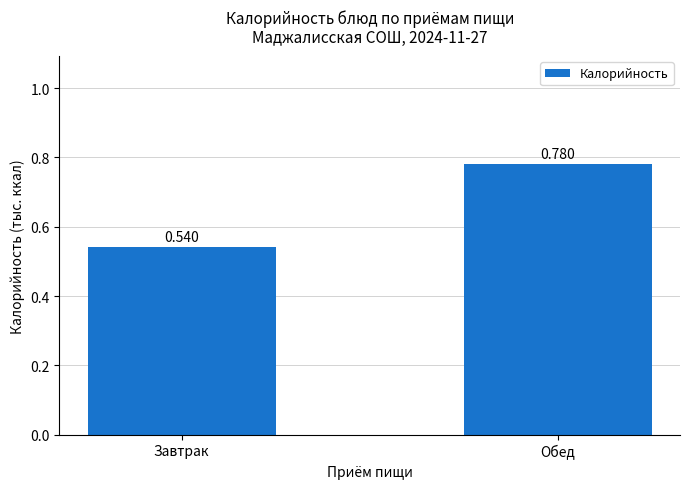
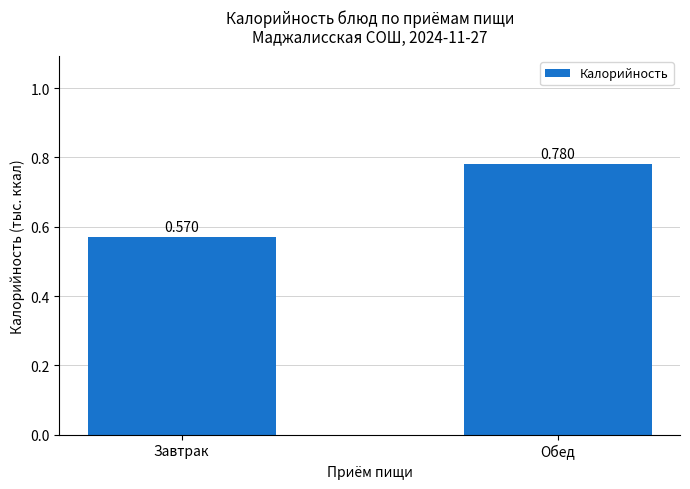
  {
-   "Завтрак": 0.540,
+   "Завтрак": 0.570,
    "Обед": 0.780
  }
